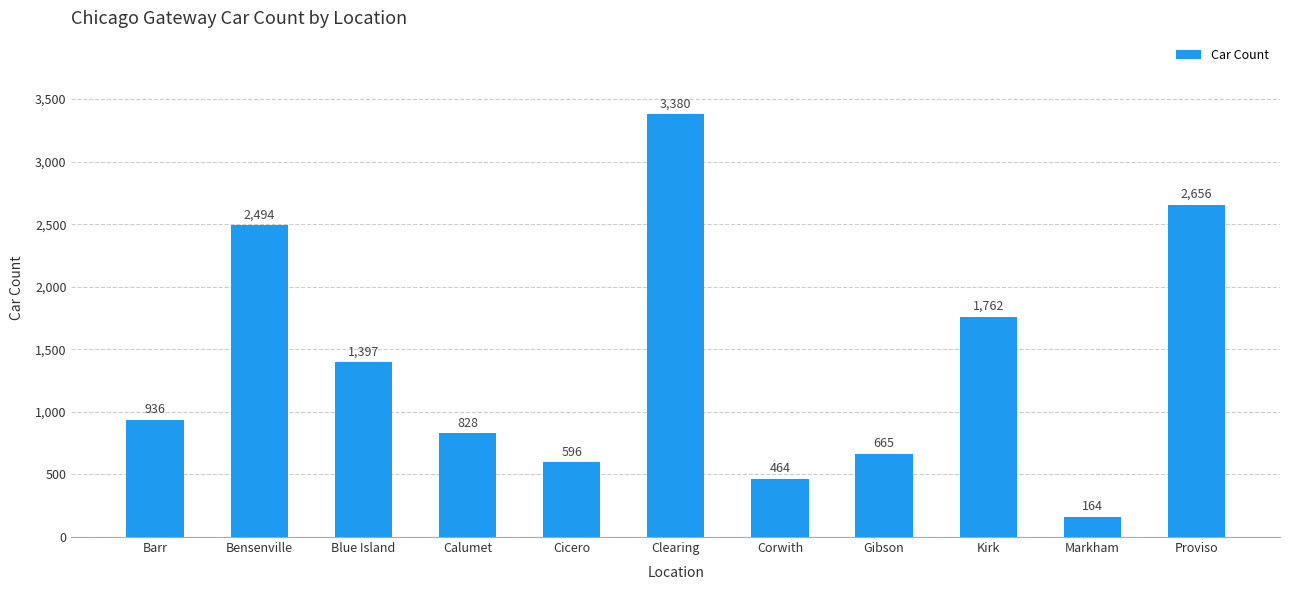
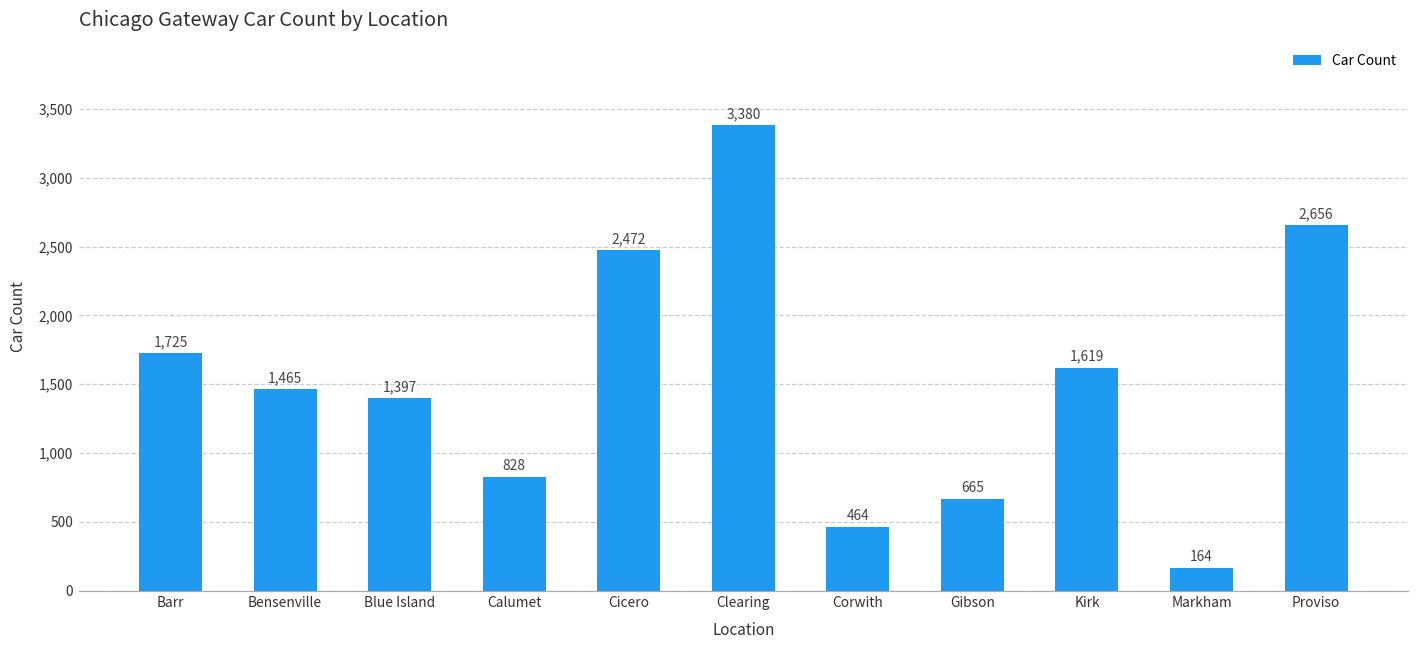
  {
-   "Barr": "936",
-   "Bensenville": "2,494",
+   "Barr": "1,725",
+   "Bensenville": "1,465",
    "Blue Island": "1,397",
    "Calumet": "828",
-   "Cicero": "596",
+   "Cicero": "2,472",
    "Clearing": "3,380",
    "Corwith": "464",
    "Gibson": "665",
-   "Kirk": "1,762",
+   "Kirk": "1,619",
    "Markham": "164",
    "Proviso": "2,656"
  }
